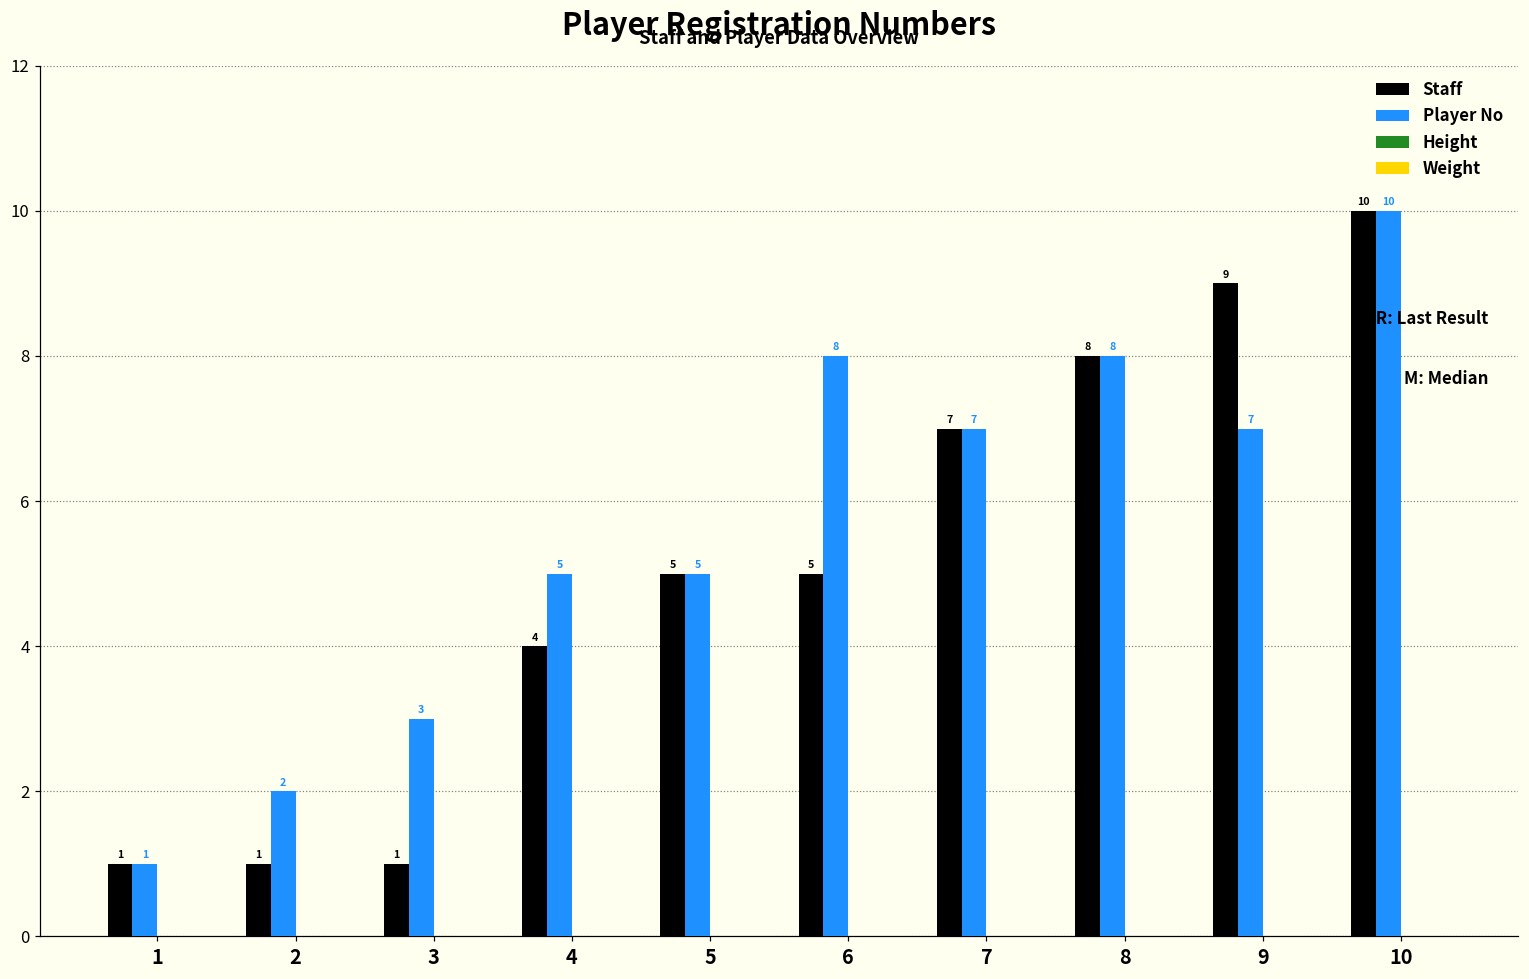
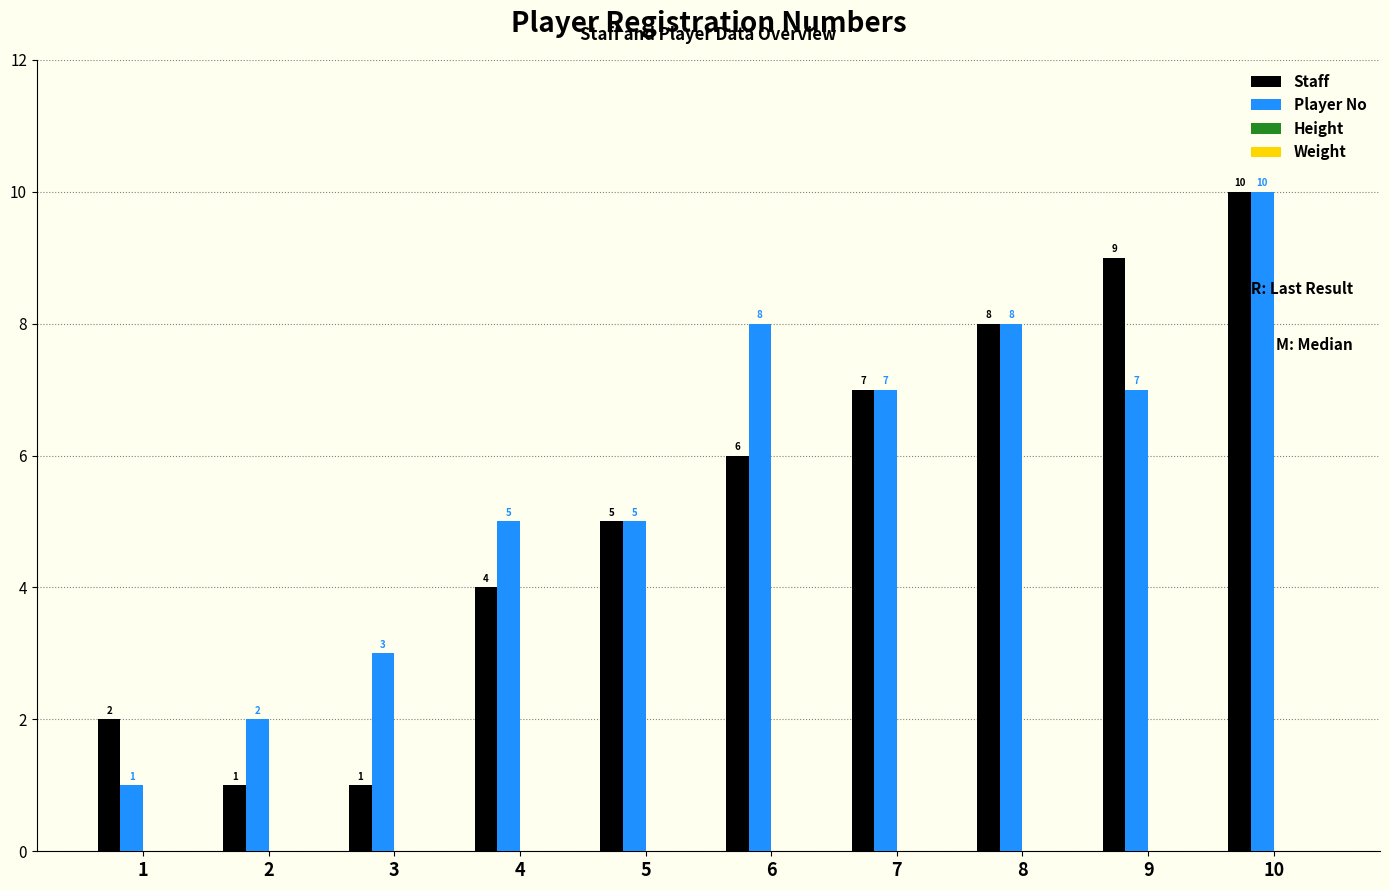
  {
    "Staff": {
-     "1": 1,
+     "1": 2,
      "2": 1,
      "3": 1,
      "4": 4,
      "5": 5,
-     "6": 5,
+     "6": 6,
      "7": 7,
      "8": 8,
      "9": 9,
      "10": 10
    },
    "Player No": {
      "1": 1,
      "2": 2,
      "3": 3,
      "4": 5,
      "5": 5,
      "6": 8,
      "7": 7,
      "8": 8,
      "9": 7,
      "10": 10
    },
    "Height": {
      "1": 0.0,
      "2": 0.0,
      "3": 0.0,
      "4": 0.0,
      "5": 0.0,
      "6": 0.0,
      "7": 0.0,
      "8": 0.0,
      "9": 0.0,
      "10": 0.0
    },
    "Weight": {
      "1": 0.0,
      "2": 0.0,
      "3": 0.0,
      "4": 0.0,
      "5": 0.0,
      "6": 0.0,
      "7": 0.0,
      "8": 0.0,
      "9": 0.0,
      "10": 0.0
    }
  }
